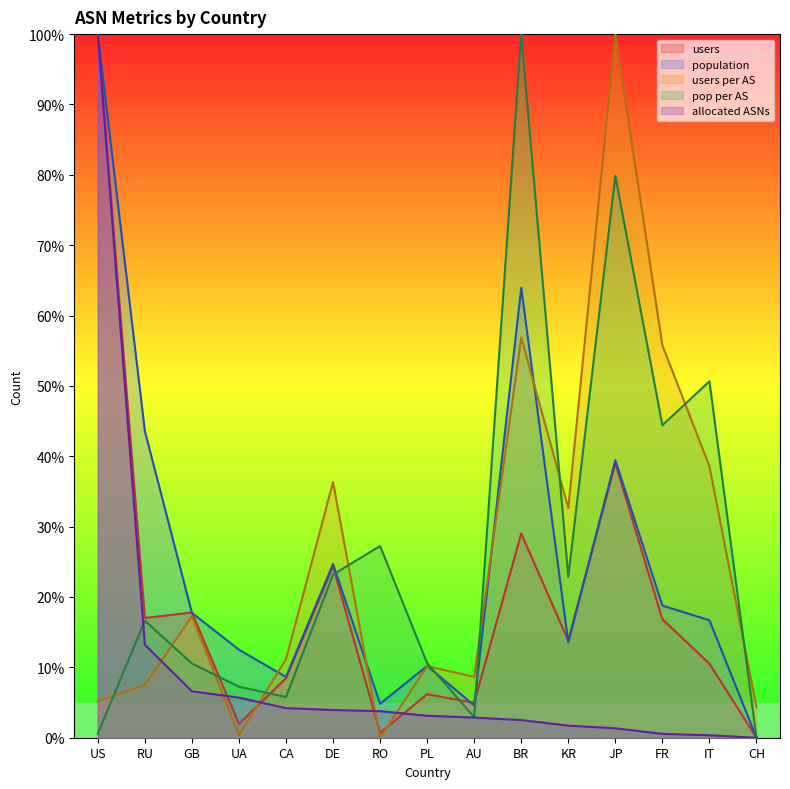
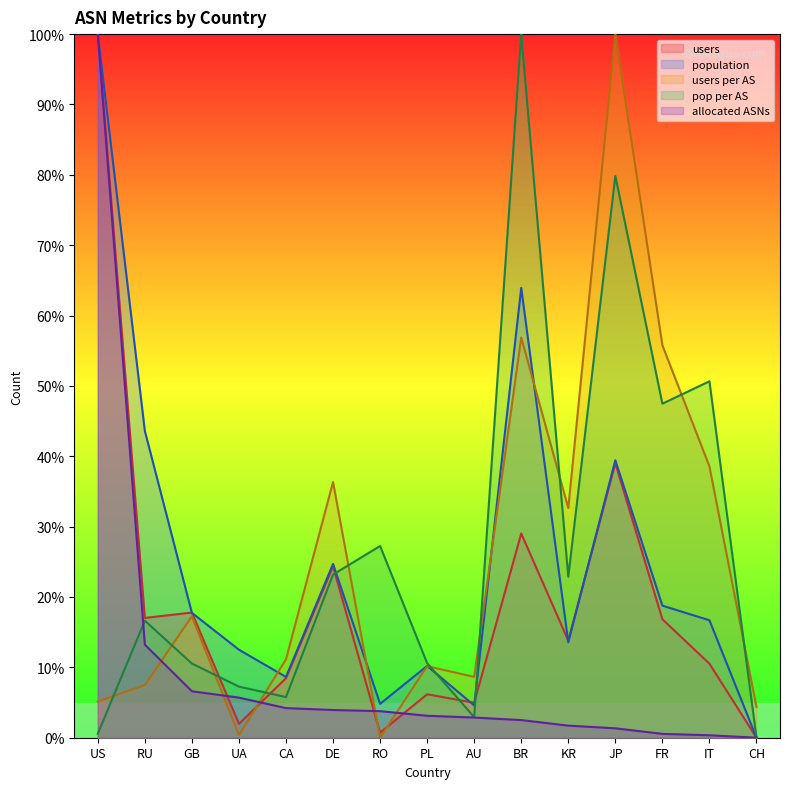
  {
    "pop per AS": {
      "RU": "17%",
      "GB": "11%",
      "UA": "7%",
      "CA": "6%",
      "DE": "23%",
      "RO": "27%",
      "PL": "11%",
      "BR": "100%",
      "KR": "23%",
      "JP": "80%",
-     "FR": "44%",
+     "FR": "47%",
      "IT": "51%"
    }
  }
